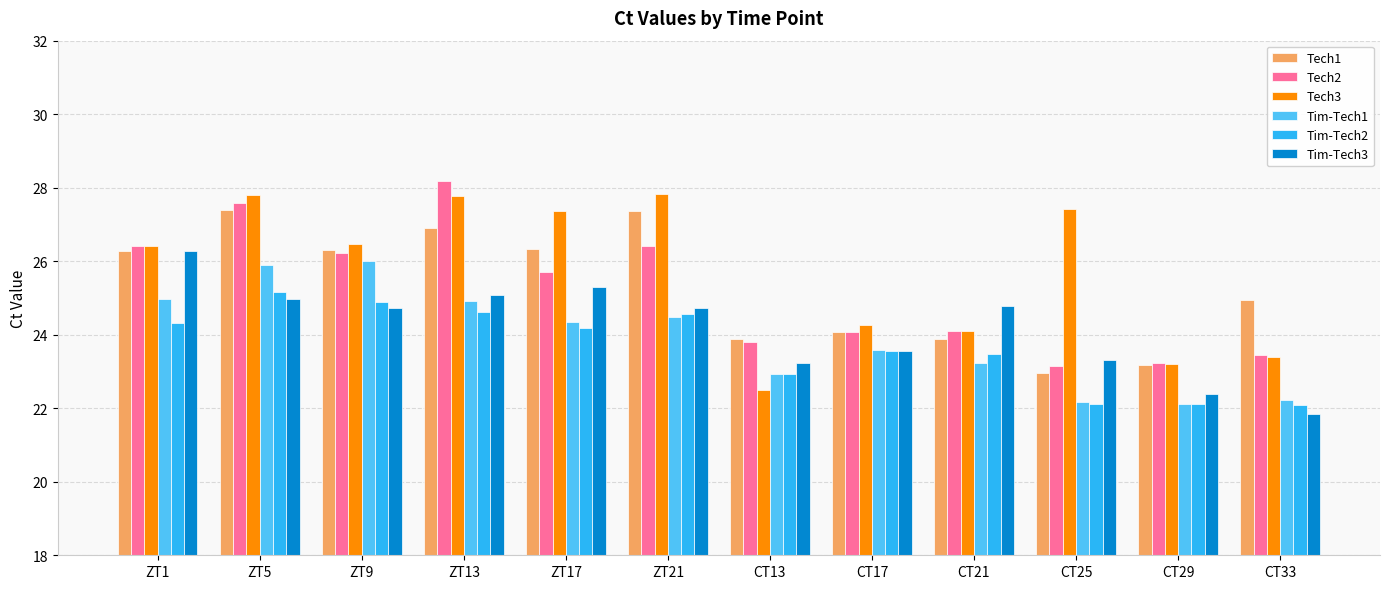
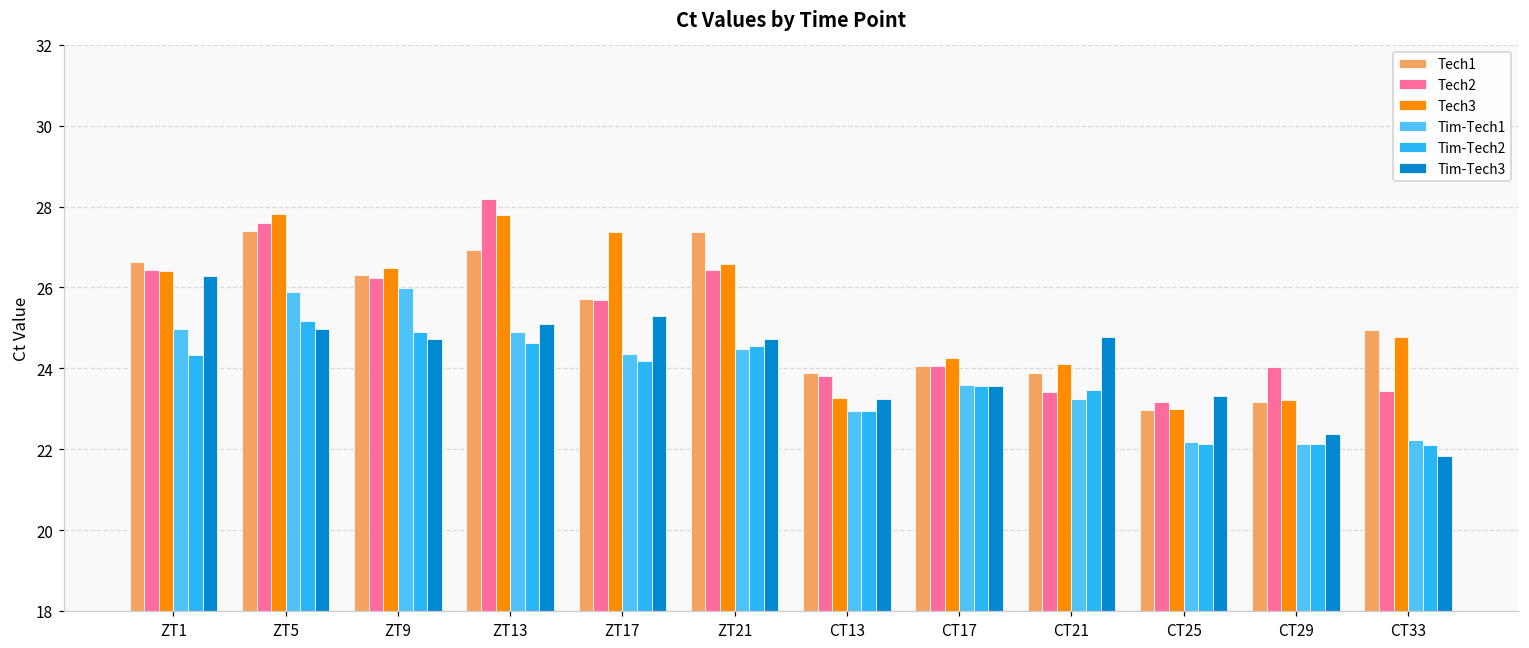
  {
    "Tech1": {
-     "ZT1": 26.3,
+     "ZT1": 26.6,
      "ZT5": 27.4,
      "ZT9": 26.3,
      "ZT13": 26.9,
-     "ZT17": 26.3,
+     "ZT17": 25.7,
      "ZT21": 27.4,
      "CT13": 23.9,
      "CT17": 24.1,
      "CT21": 23.9,
      "CT25": 23.0,
      "CT29": 23.2,
      "CT33": 24.9
    },
    "Tech2": {
      "ZT1": 26.4,
      "ZT5": 27.6,
      "ZT9": 26.2,
      "ZT13": 28.2,
      "ZT17": 25.7,
      "ZT21": 26.4,
      "CT13": 23.8,
      "CT17": 24.1,
-     "CT21": 24.1,
+     "CT21": 23.4,
      "CT25": 23.2,
-     "CT29": 23.2,
+     "CT29": 24.0,
      "CT33": 23.4
    },
    "Tech3": {
      "ZT1": 26.4,
      "ZT5": 27.8,
      "ZT9": 26.5,
      "ZT13": 27.8,
      "ZT17": 27.4,
-     "ZT21": 27.8,
-     "CT13": 22.5,
+     "ZT21": 26.6,
+     "CT13": 23.3,
      "CT17": 24.3,
      "CT21": 24.1,
-     "CT25": 27.4,
+     "CT25": 23.0,
      "CT29": 23.2,
-     "CT33": 23.4
+     "CT33": 24.8
    },
    "Tim-Tech3": {
      "ZT1": 26.3,
      "ZT5": 25.0,
      "ZT9": 24.7,
      "ZT13": 25.1,
      "ZT17": 25.3,
      "ZT21": 24.7,
      "CT13": 23.2,
      "CT17": 23.6,
      "CT21": 24.8,
      "CT25": 23.3,
      "CT29": 22.4,
      "CT33": 21.8
    }
  }
